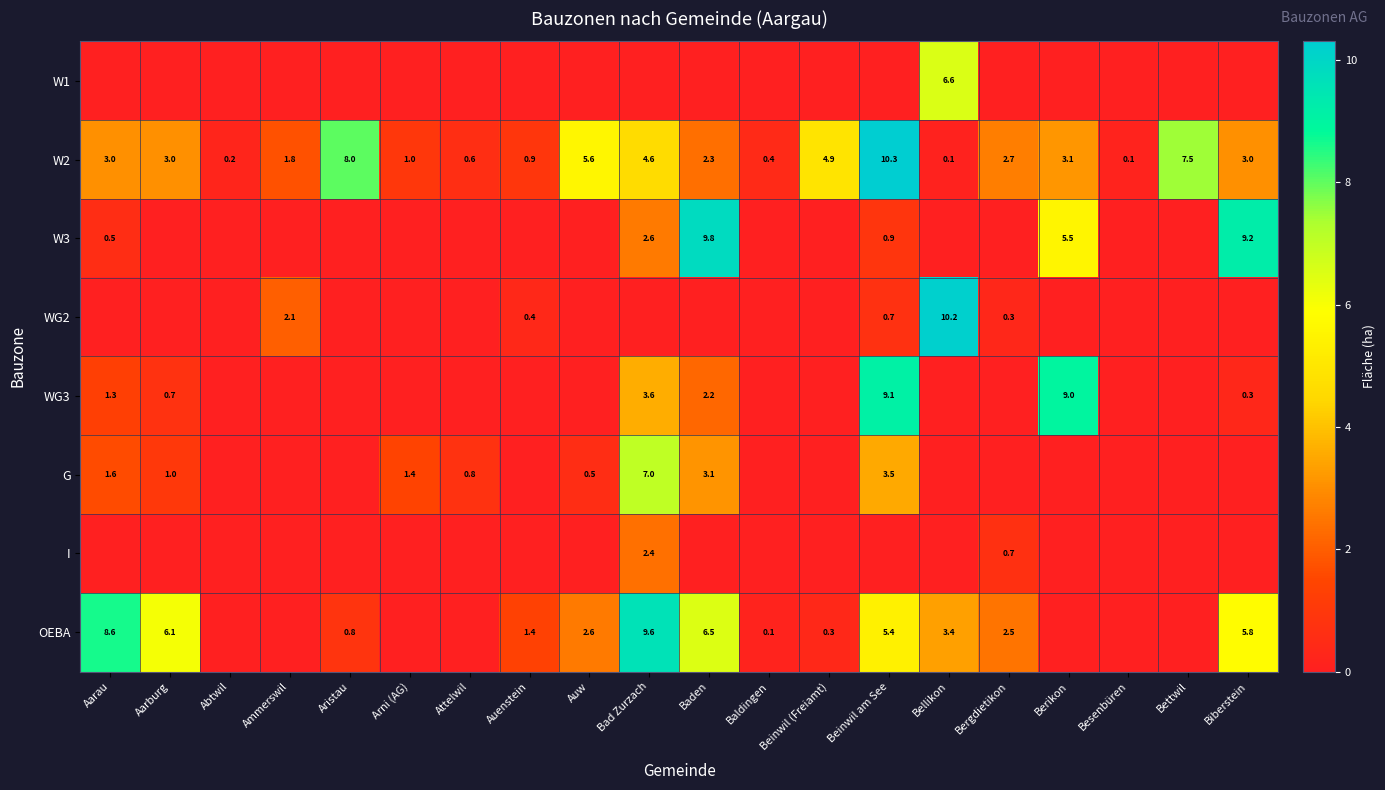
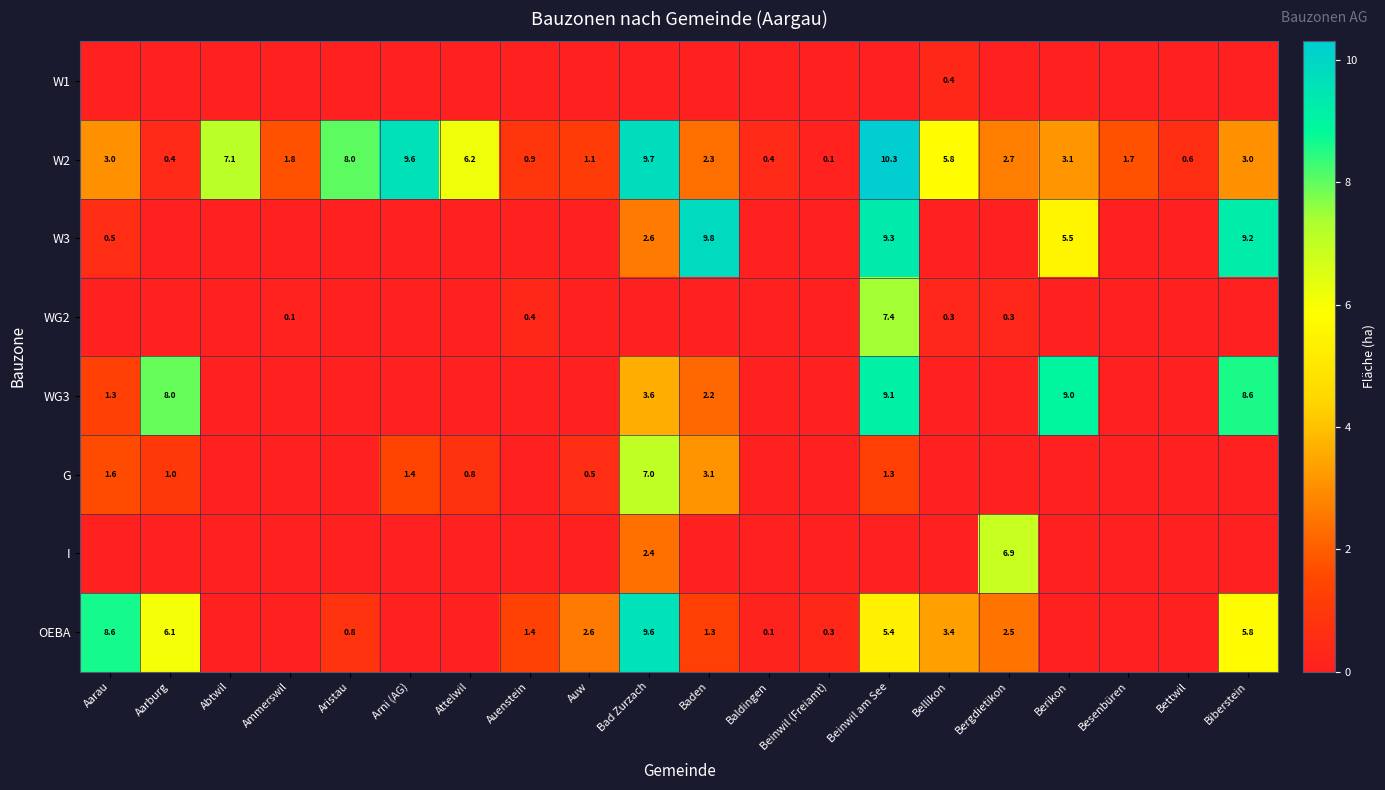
  {
    "W1": {
-     "Bellikon": 6.6
+     "Bellikon": 0.4
    },
    "W2": {
      "Aarau": 3.0,
-     "Aarburg": 3.0,
-     "Abtwil": 0.2,
+     "Aarburg": 0.4,
+     "Abtwil": 7.1,
      "Ammerswil": 1.8,
      "Aristau": 8.0,
-     "Arni (AG)": 1.0,
-     "Attelwil": 0.6,
+     "Arni (AG)": 9.6,
+     "Attelwil": 6.2,
      "Auenstein": 0.9,
-     "Auw": 5.6,
-     "Bad Zurzach": 4.6,
+     "Auw": 1.1,
+     "Bad Zurzach": 9.7,
      "Baden": 2.3,
      "Baldingen": 0.4,
-     "Beinwil (Freiamt)": 4.9,
+     "Beinwil (Freiamt)": 0.1,
      "Beinwil am See": 10.3,
-     "Bellikon": 0.1,
+     "Bellikon": 5.8,
      "Bergdietikon": 2.7,
      "Berikon": 3.1,
-     "Besenbüren": 0.1,
-     "Bettwil": 7.5,
+     "Besenbüren": 1.7,
+     "Bettwil": 0.6,
      "Biberstein": 3.0
    },
    "W3": {
      "Aarau": 0.5,
      "Bad Zurzach": 2.6,
      "Baden": 9.8,
-     "Beinwil am See": 0.9,
+     "Beinwil am See": 9.3,
      "Berikon": 5.5,
      "Biberstein": 9.2
    },
    "WG2": {
-     "Ammerswil": 2.1,
+     "Ammerswil": 0.1,
      "Auenstein": 0.4,
-     "Beinwil am See": 0.7,
-     "Bellikon": 10.2,
+     "Beinwil am See": 7.4,
+     "Bellikon": 0.3,
      "Bergdietikon": 0.3
    },
    "WG3": {
      "Aarau": 1.3,
-     "Aarburg": 0.7,
+     "Aarburg": 8.0,
      "Bad Zurzach": 3.6,
      "Baden": 2.2,
      "Beinwil am See": 9.1,
      "Berikon": 9.0,
-     "Biberstein": 0.3
+     "Biberstein": 8.6
    },
    "G": {
      "Aarau": 1.6,
      "Aarburg": 1.0,
      "Arni (AG)": 1.4,
      "Attelwil": 0.8,
      "Auw": 0.5,
      "Bad Zurzach": 7.0,
      "Baden": 3.1,
-     "Beinwil am See": 3.5
+     "Beinwil am See": 1.3
    },
    "I": {
      "Bad Zurzach": 2.4,
-     "Bergdietikon": 0.7
+     "Bergdietikon": 6.9
    },
    "OEBA": {
      "Aarau": 8.6,
      "Aarburg": 6.1,
      "Aristau": 0.8,
      "Auenstein": 1.4,
      "Auw": 2.6,
      "Bad Zurzach": 9.6,
-     "Baden": 6.5,
+     "Baden": 1.3,
      "Baldingen": 0.1,
      "Beinwil (Freiamt)": 0.3,
      "Beinwil am See": 5.4,
      "Bellikon": 3.4,
      "Bergdietikon": 2.5,
      "Biberstein": 5.8
    }
  }
